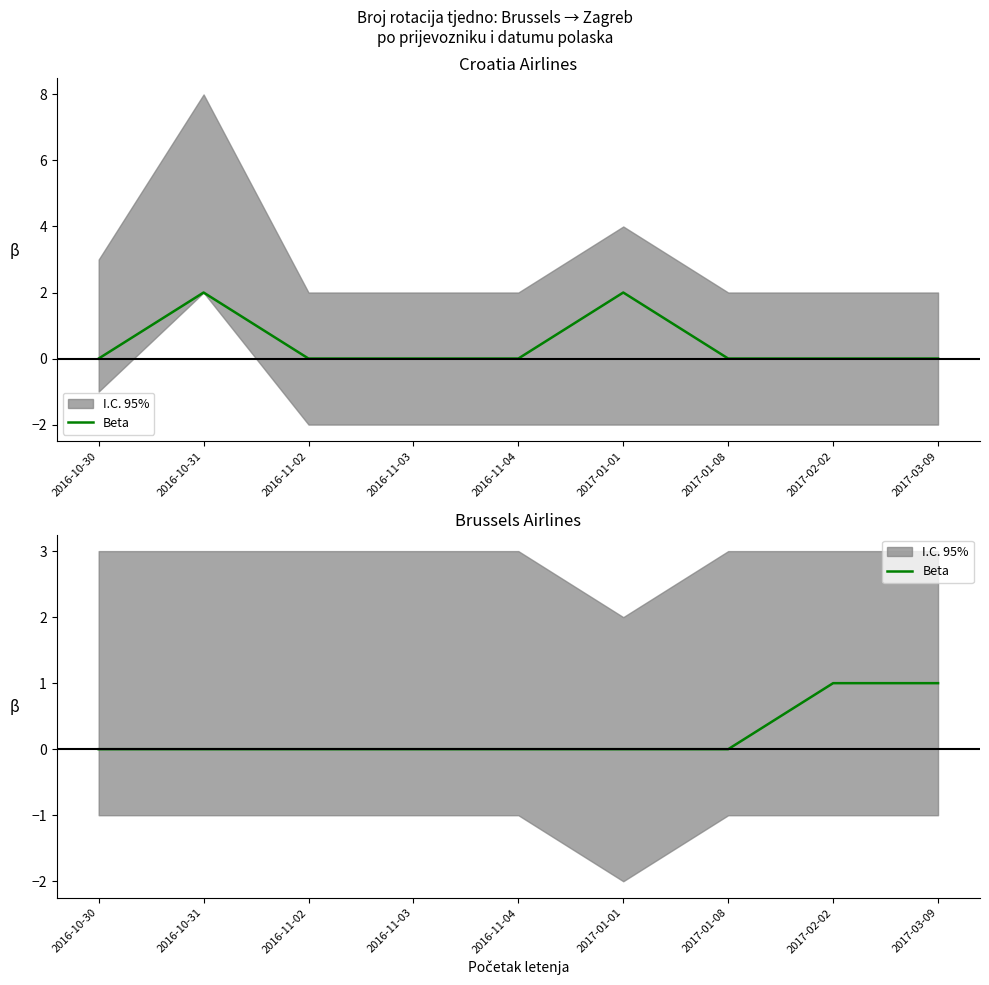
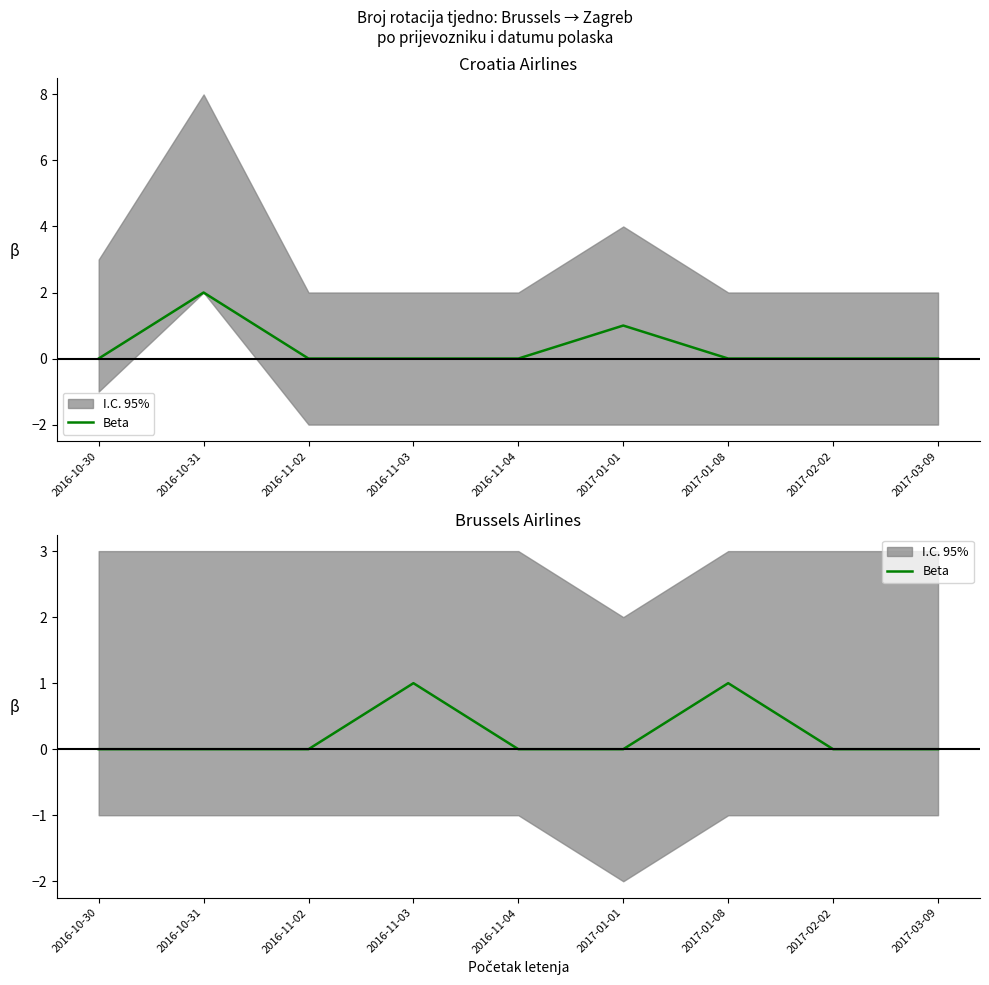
  {
    "Croatia Airlines": {
      "Beta": {
        "2016-10-30": 0,
        "2016-10-31": 2,
        "2016-11-02": 0,
        "2016-11-03": 0,
        "2016-11-04": 0,
-       "2017-01-01": 2,
+       "2017-01-01": 1,
        "2017-01-08": 0,
        "2017-02-02": 0,
        "2017-03-09": 0
      }
    },
    "Brussels Airlines": {
      "Beta": {
        "2016-10-30": 0,
        "2016-10-31": 0,
        "2016-11-02": 0,
-       "2016-11-03": 0,
+       "2016-11-03": 1,
        "2016-11-04": 0,
        "2017-01-01": 0,
-       "2017-01-08": 0,
-       "2017-02-02": 1,
-       "2017-03-09": 1
+       "2017-01-08": 1,
+       "2017-02-02": 0,
+       "2017-03-09": 0
      }
    }
  }
